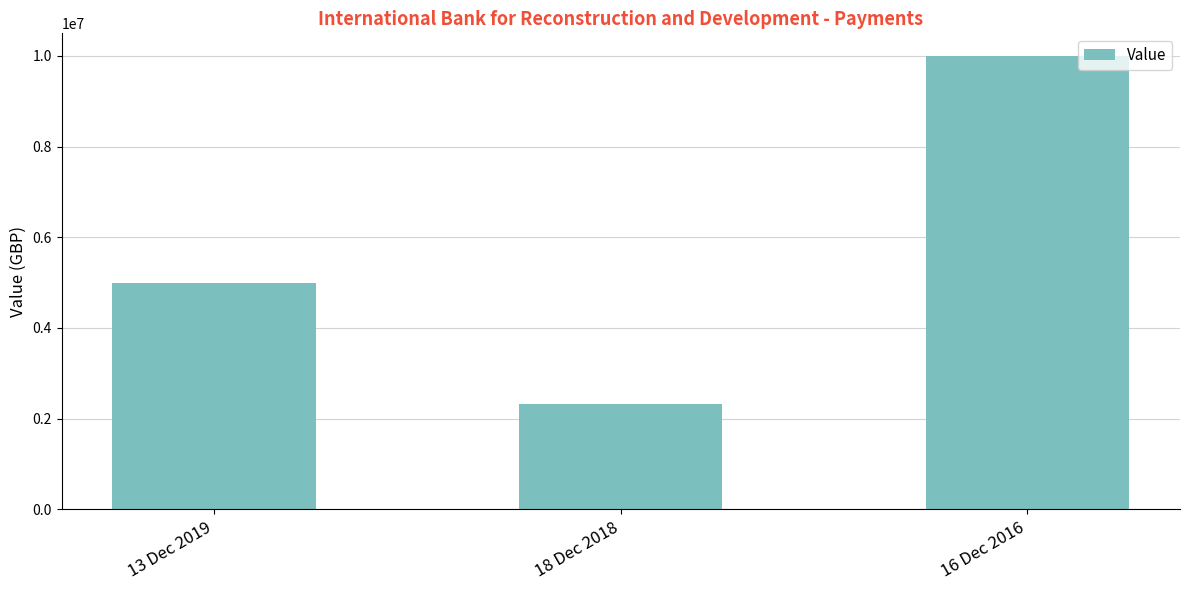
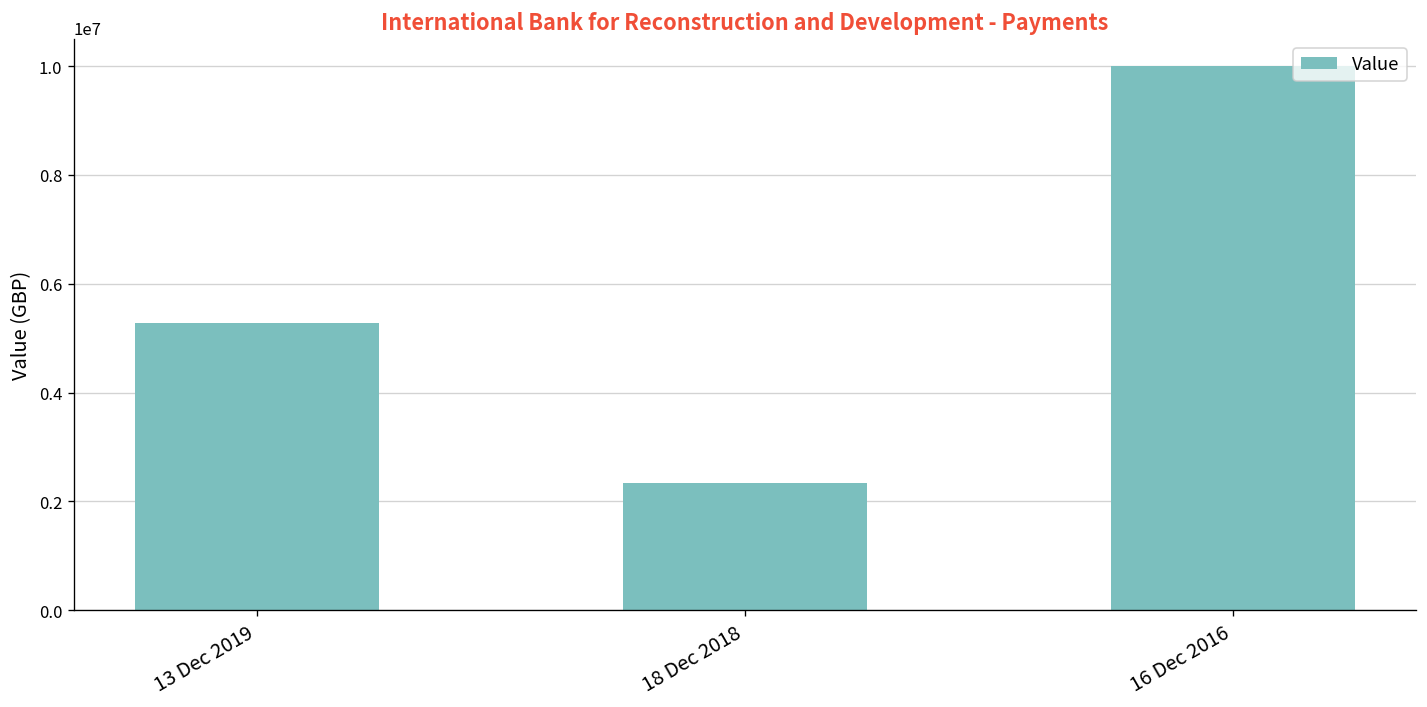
  {
-   "13 Dec 2019": 5000000,
+   "13 Dec 2019": 5300000,
    "18 Dec 2018": 2300000,
    "16 Dec 2016": 10000000
  }
